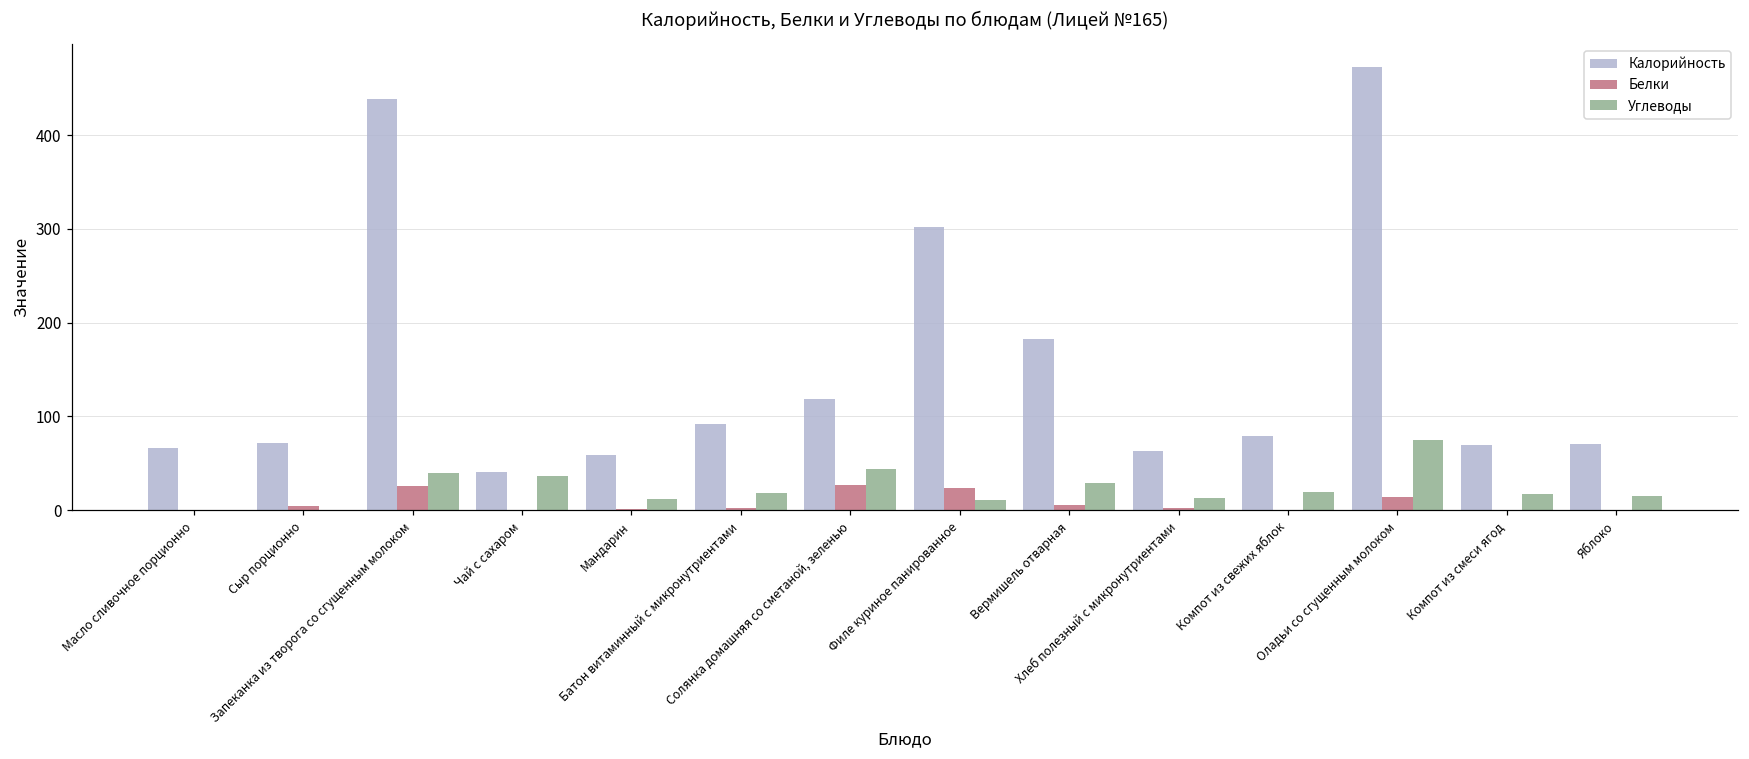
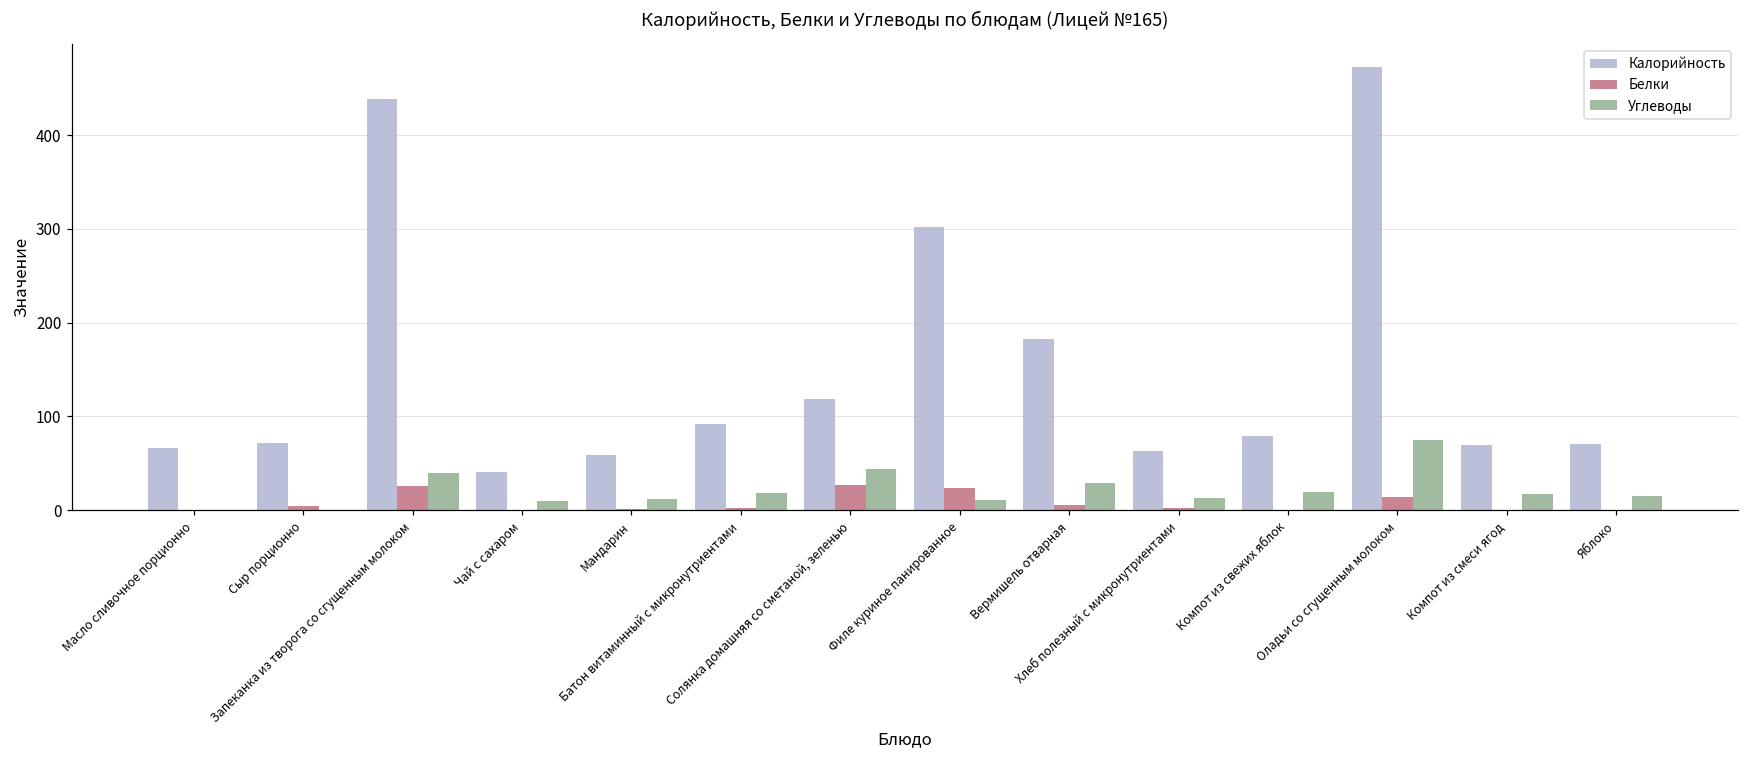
  {
    "Калорийность": {
      "Масло сливочное порционно": 70,
      "Сыр порционно": 70,
      "Запеканка из творога со сгущенным молоком": 440,
      "Чай с сахаром": 40,
      "Мандарин": 60,
      "Батон витаминный с микронутриентами": 90,
      "Солянка домашняя со сметаной, зеленью": 120,
      "Филе куриное панированное": 300,
      "Вермишель отварная": 180,
      "Хлеб полезный с микронутриентами": 60,
      "Компот из свежих яблок": 80,
      "Оладьи со сгущенным молоком": 470,
      "Компот из смеси ягод": 70,
      "Яблоко": 70
    },
    "Белки": {
      "Сыр порционно": 0,
      "Запеканка из творога со сгущенным молоком": 30,
      "Солянка домашняя со сметаной, зеленью": 30,
      "Филе куриное панированное": 20,
      "Вермишель отварная": 10,
      "Оладьи со сгущенным молоком": 10
    },
    "Углеводы": {
      "Сыр порционно": 0,
      "Запеканка из творога со сгущенным молоком": 40,
-     "Чай с сахаром": 40,
+     "Чай с сахаром": 10,
      "Мандарин": 10,
      "Батон витаминный с микронутриентами": 20,
      "Солянка домашняя со сметаной, зеленью": 40,
      "Филе куриное панированное": 10,
      "Вермишель отварная": 30,
      "Хлеб полезный с микронутриентами": 10,
      "Компот из свежих яблок": 20,
      "Оладьи со сгущенным молоком": 80,
      "Компот из смеси ягод": 20,
      "Яблоко": 10
    }
  }
